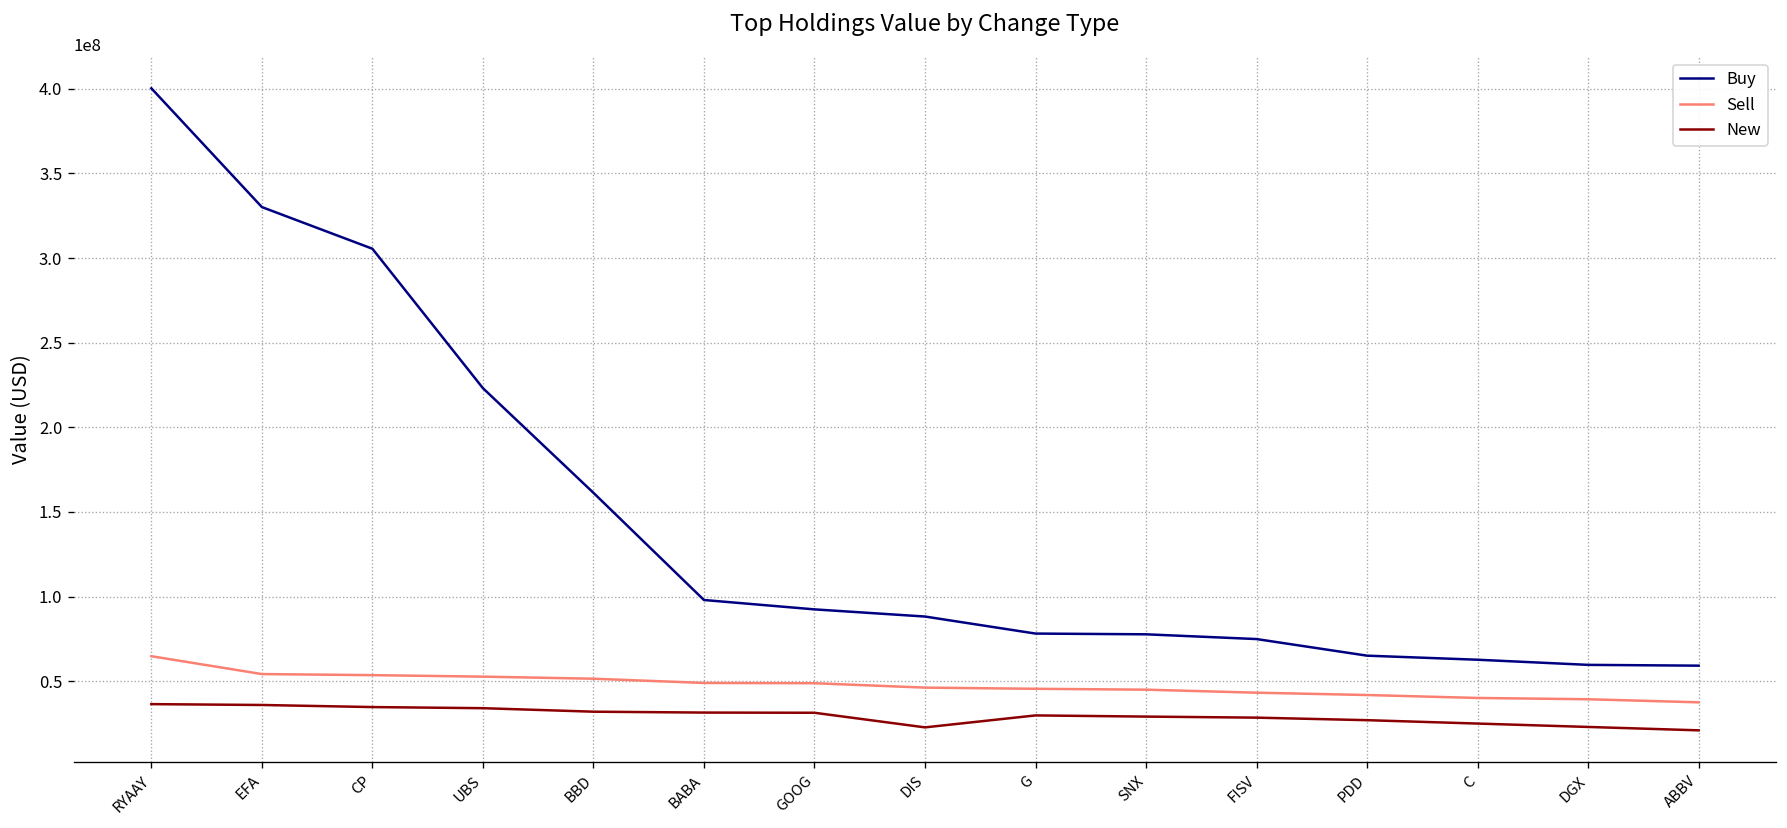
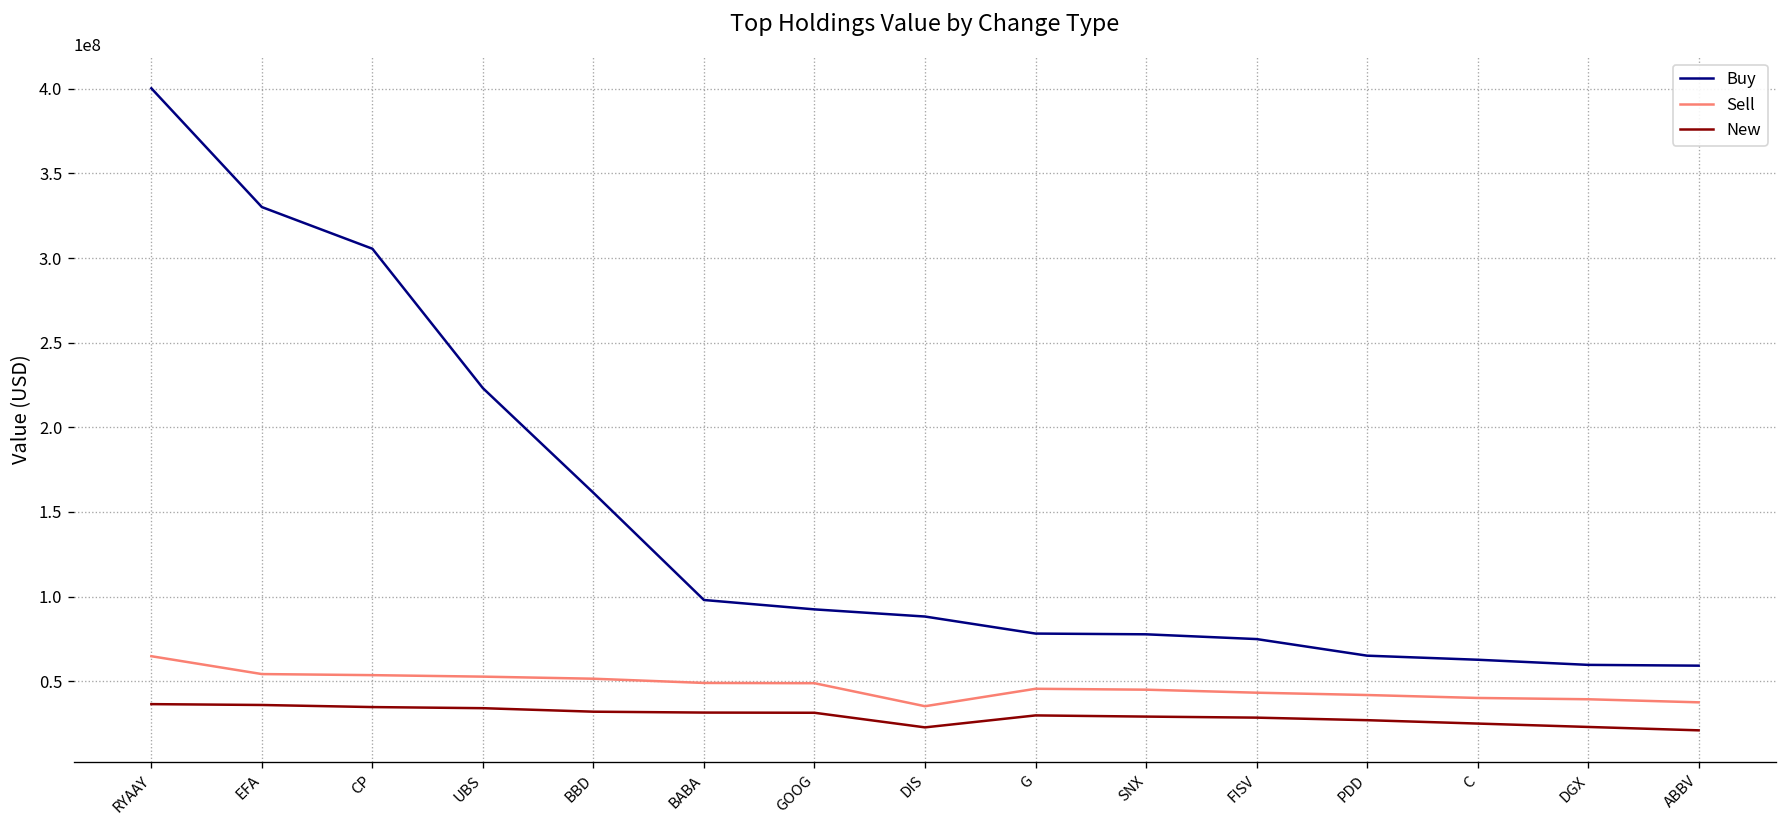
  {
    "Buy": {
      "RYAAY": 400000000,
      "EFA": 330000000,
      "CP": 306000000,
      "UBS": 223000000,
      "BBD": 161000000,
      "BABA": 98000000,
      "GOOG": 92000000,
      "DIS": 88000000,
      "G": 78000000,
      "SNX": 78000000,
      "FISV": 75000000,
      "PDD": 65000000,
      "C": 63000000,
      "DGX": 60000000,
      "ABBV": 59000000
    },
    "Sell": {
      "RYAAY": 65000000,
      "EFA": 54000000,
      "CP": 54000000,
      "UBS": 53000000,
      "BBD": 51000000,
      "BABA": 49000000,
      "GOOG": 49000000,
-     "DIS": 46000000,
+     "DIS": 35000000,
      "G": 46000000,
      "SNX": 45000000,
      "FISV": 43000000,
      "PDD": 42000000,
      "C": 40000000,
      "DGX": 39000000,
      "ABBV": 38000000
    },
    "New": {
      "RYAAY": 36000000,
      "EFA": 36000000,
      "CP": 35000000,
      "UBS": 34000000,
      "BBD": 32000000,
      "BABA": 31000000,
      "GOOG": 31000000,
      "DIS": 23000000,
      "G": 30000000,
      "SNX": 29000000,
      "FISV": 29000000,
      "PDD": 27000000,
      "C": 25000000,
      "DGX": 23000000,
      "ABBV": 21000000
    }
  }
